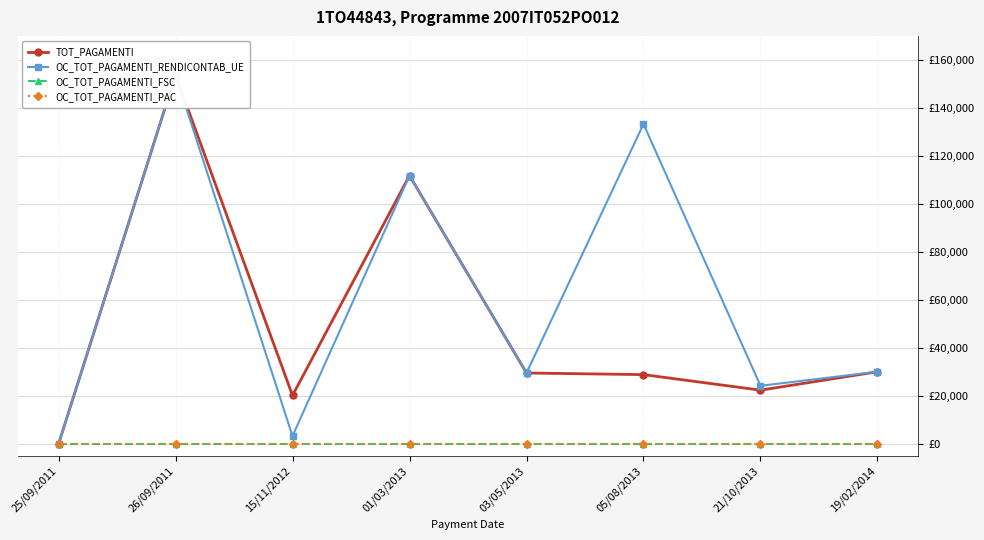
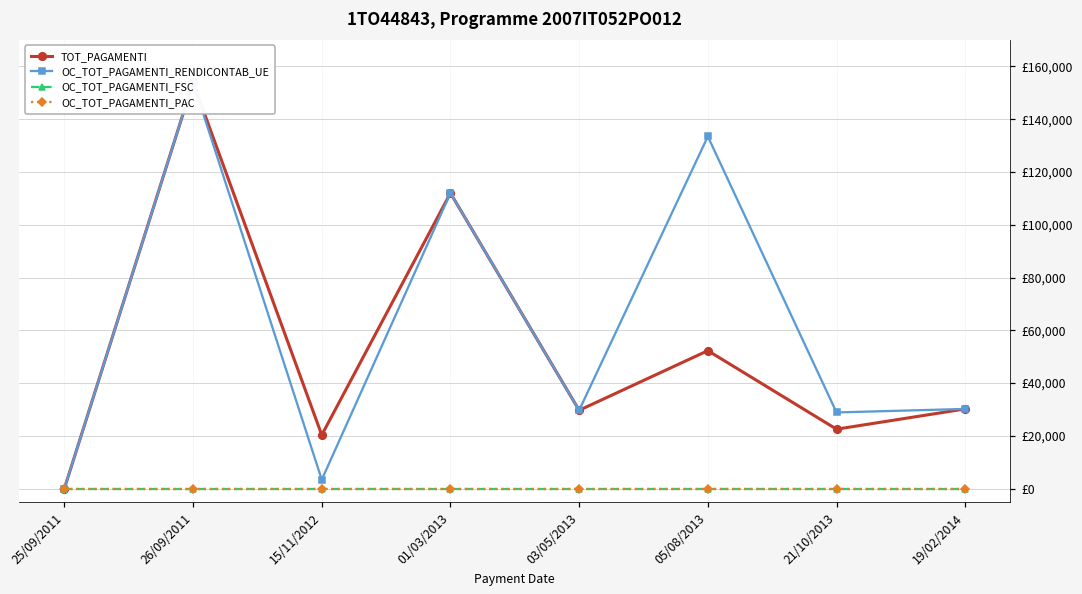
  {
    "TOT_PAGAMENTI": {
      "15/11/2012": "£20,000",
-     "05/08/2013": "£29,000",
+     "05/08/2013": "£52,000",
      "21/10/2013": "£23,000"
    },
    "OC_TOT_PAGAMENTI_RENDICONTAB_UE": {
      "15/11/2012": "£3,000",
      "05/08/2013": "£133,000",
-     "21/10/2013": "£24,000"
+     "21/10/2013": "£29,000"
    },
    "OC_TOT_PAGAMENTI_PAC": {
      "26/09/2011": "£0",
      "15/11/2012": "£0",
      "01/03/2013": "£0",
      "03/05/2013": "£0",
      "05/08/2013": "£0",
      "21/10/2013": "£0",
      "19/02/2014": "£0"
    }
  }
